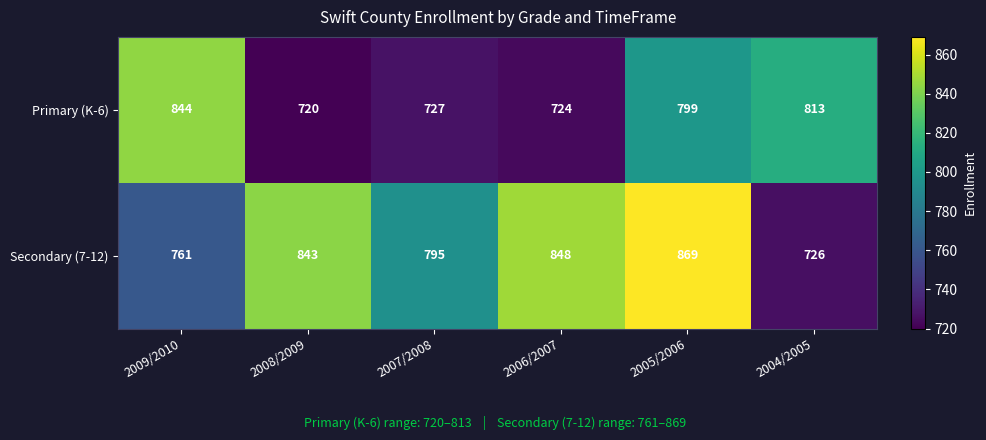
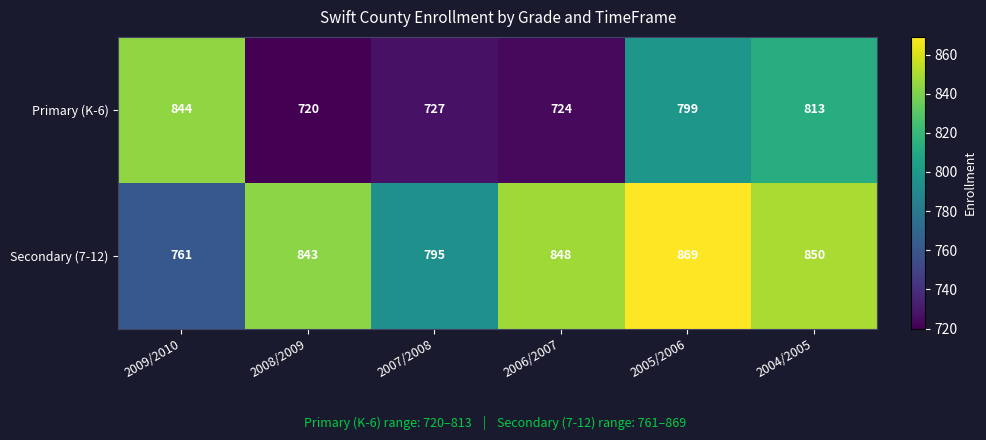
  {
    "Primary (K-6)": {
      "2009/2010": 844,
      "2008/2009": 720,
      "2007/2008": 727,
      "2006/2007": 724,
      "2005/2006": 799,
      "2004/2005": 813
    },
    "Secondary (7-12)": {
      "2009/2010": 761,
      "2008/2009": 843,
      "2007/2008": 795,
      "2006/2007": 848,
      "2005/2006": 869,
-     "2004/2005": 726
+     "2004/2005": 850
    }
  }
